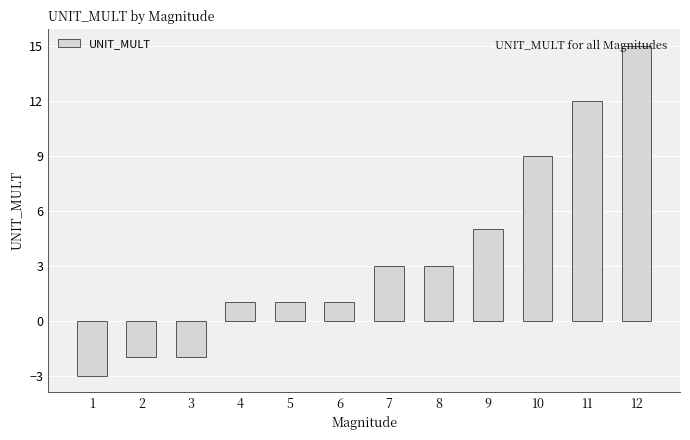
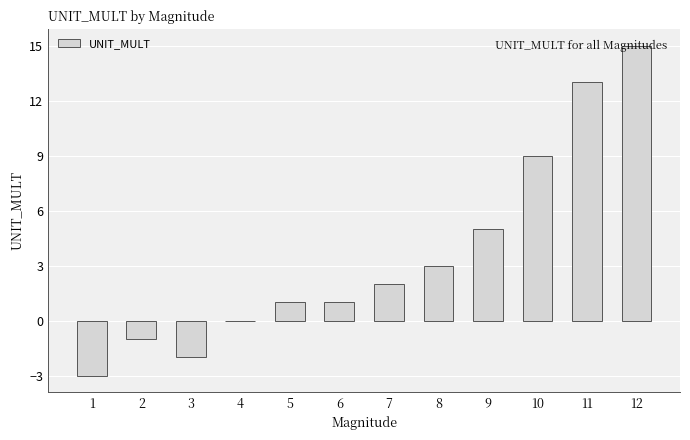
  {
    "1": -3,
-   "2": -2,
+   "2": -1,
    "3": -2,
-   "4": 1,
+   "4": 0,
    "5": 1,
    "6": 1,
-   "7": 3,
+   "7": 2,
    "8": 3,
    "9": 5,
    "10": 9,
-   "11": 12,
+   "11": 13,
    "12": 15
  }
